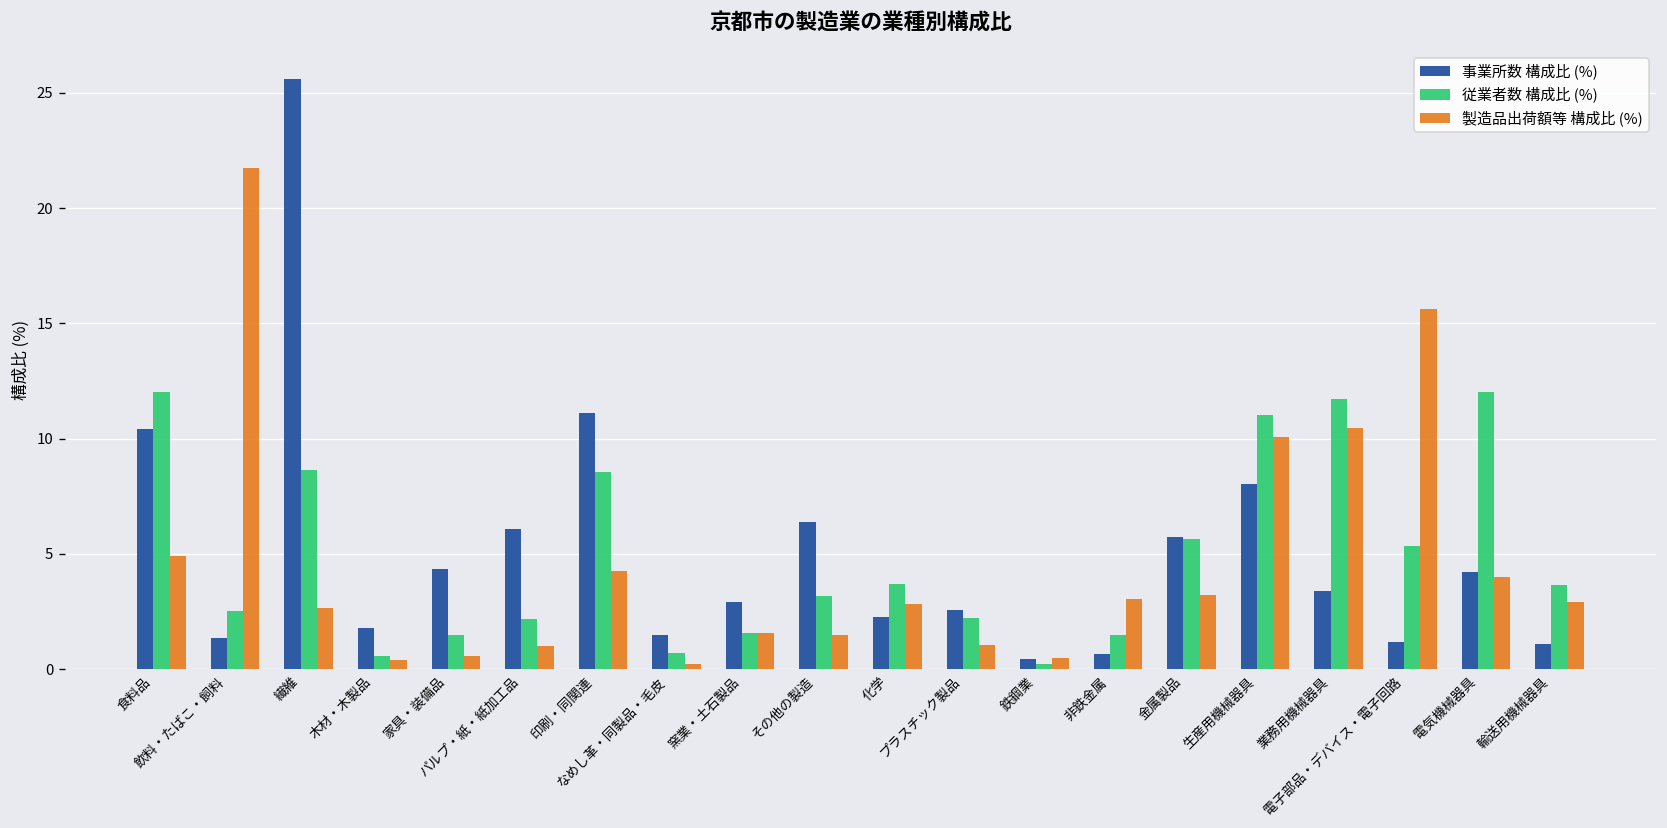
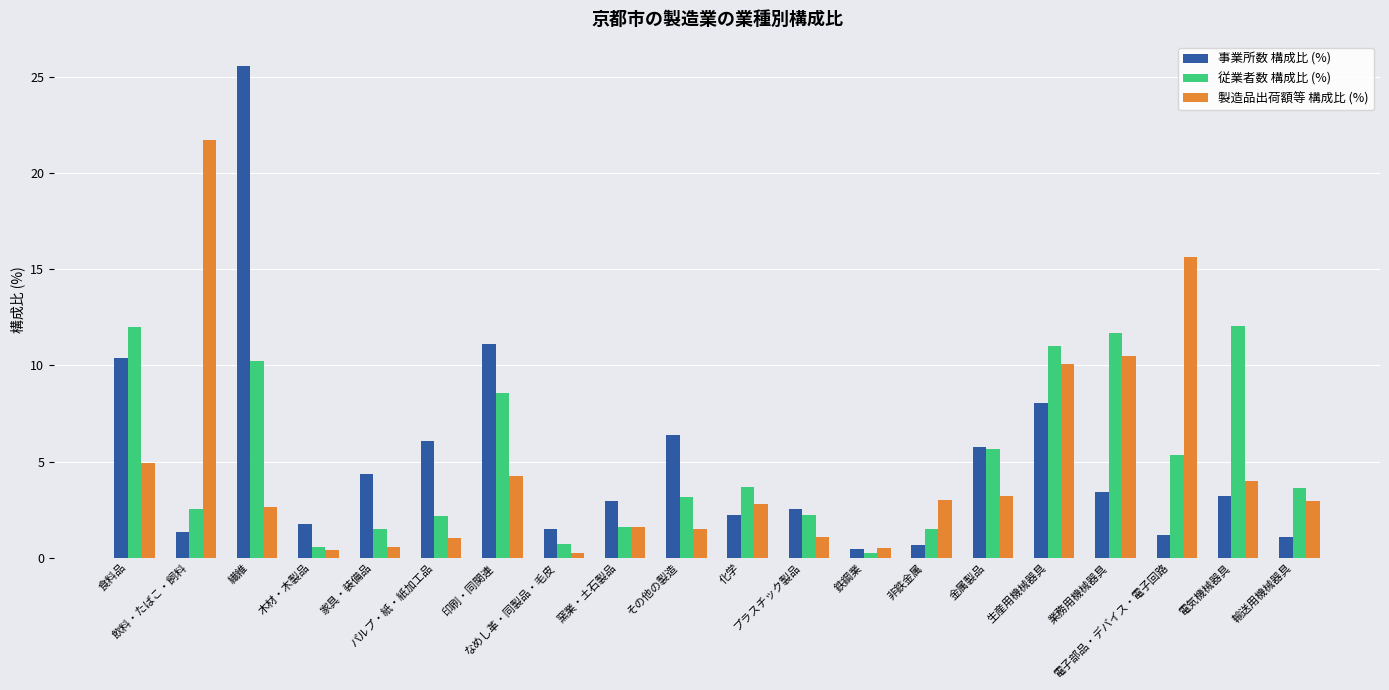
  {
    "事業所数 構成比 (%)": {
      "食料品": 10.4,
      "飲料・たばこ・飼料": 1.3,
      "繊維": 25.6,
      "木材・木製品": 1.8,
      "家具・装備品": 4.4,
      "パルプ・紙・紙加工品": 6.1,
      "印刷・同関連": 11.1,
      "なめし革・同製品・毛皮": 1.5,
      "窯業・土石製品": 2.9,
      "その他の製造": 6.4,
      "化学": 2.2,
      "プラスチック製品": 2.6,
      "鉄鋼業": 0.4,
      "非鉄金属": 0.7,
      "金属製品": 5.7,
      "生産用機械器具": 8.0,
      "業務用機械器具": 3.4,
      "電子部品・デバイス・電子回路": 1.2,
-     "電気機械器具": 4.2,
+     "電気機械器具": 3.2,
      "輸送用機械器具": 1.1
    },
    "従業者数 構成比 (%)": {
      "食料品": 12.0,
      "飲料・たばこ・飼料": 2.5,
-     "繊維": 8.6,
+     "繊維": 10.3,
      "木材・木製品": 0.6,
      "家具・装備品": 1.5,
      "パルプ・紙・紙加工品": 2.2,
      "印刷・同関連": 8.6,
      "なめし革・同製品・毛皮": 0.7,
      "窯業・土石製品": 1.6,
      "その他の製造": 3.2,
      "化学": 3.7,
      "プラスチック製品": 2.2,
      "鉄鋼業": 0.2,
      "非鉄金属": 1.5,
      "金属製品": 5.7,
      "生産用機械器具": 11.0,
      "業務用機械器具": 11.7,
      "電子部品・デバイス・電子回路": 5.3,
      "電気機械器具": 12.0,
      "輸送用機械器具": 3.6
    },
    "製造品出荷額等 構成比 (%)": {
      "食料品": 4.9,
      "飲料・たばこ・飼料": 21.7,
      "繊維": 2.6,
      "木材・木製品": 0.4,
      "家具・装備品": 0.6,
      "パルプ・紙・紙加工品": 1.0,
      "印刷・同関連": 4.3,
      "なめし革・同製品・毛皮": 0.2,
      "窯業・土石製品": 1.6,
      "その他の製造": 1.5,
      "化学": 2.8,
      "プラスチック製品": 1.1,
      "鉄鋼業": 0.5,
      "非鉄金属": 3.0,
      "金属製品": 3.2,
      "生産用機械器具": 10.1,
      "業務用機械器具": 10.5,
      "電子部品・デバイス・電子回路": 15.6,
      "電気機械器具": 4.0,
      "輸送用機械器具": 2.9
    }
  }
